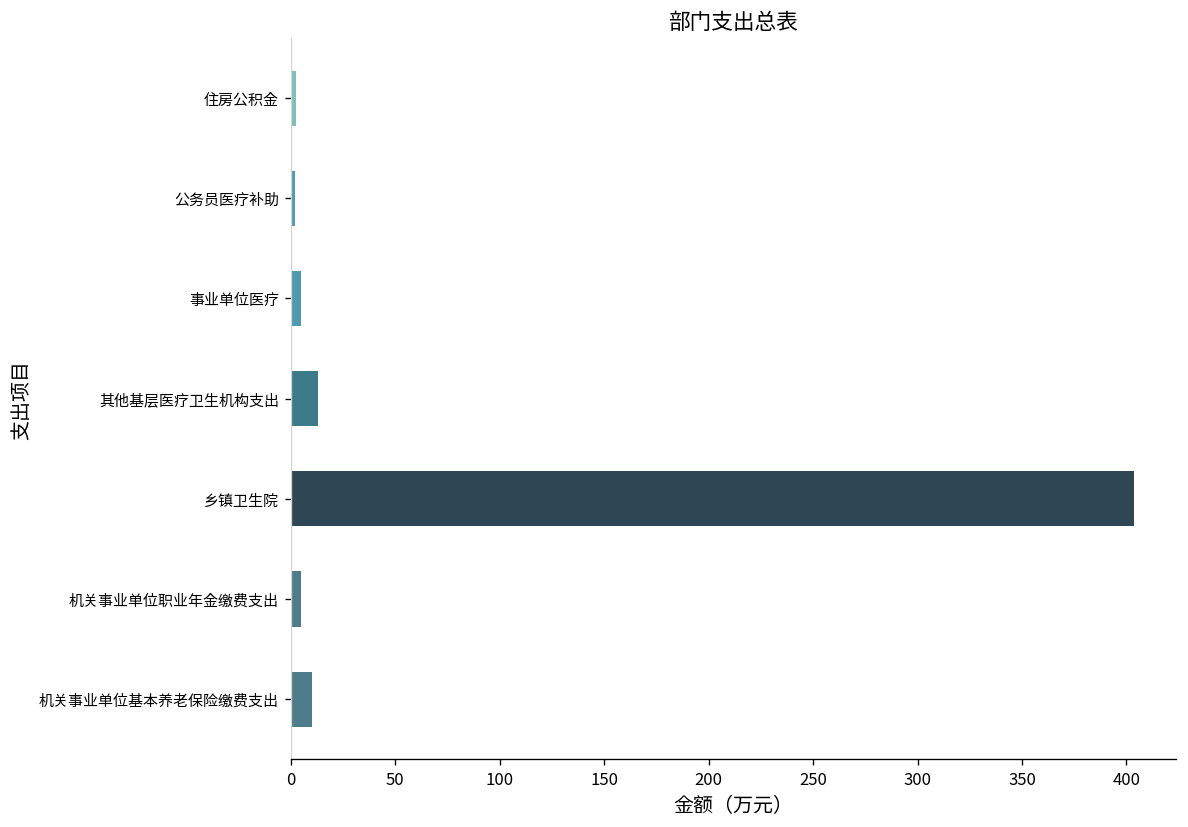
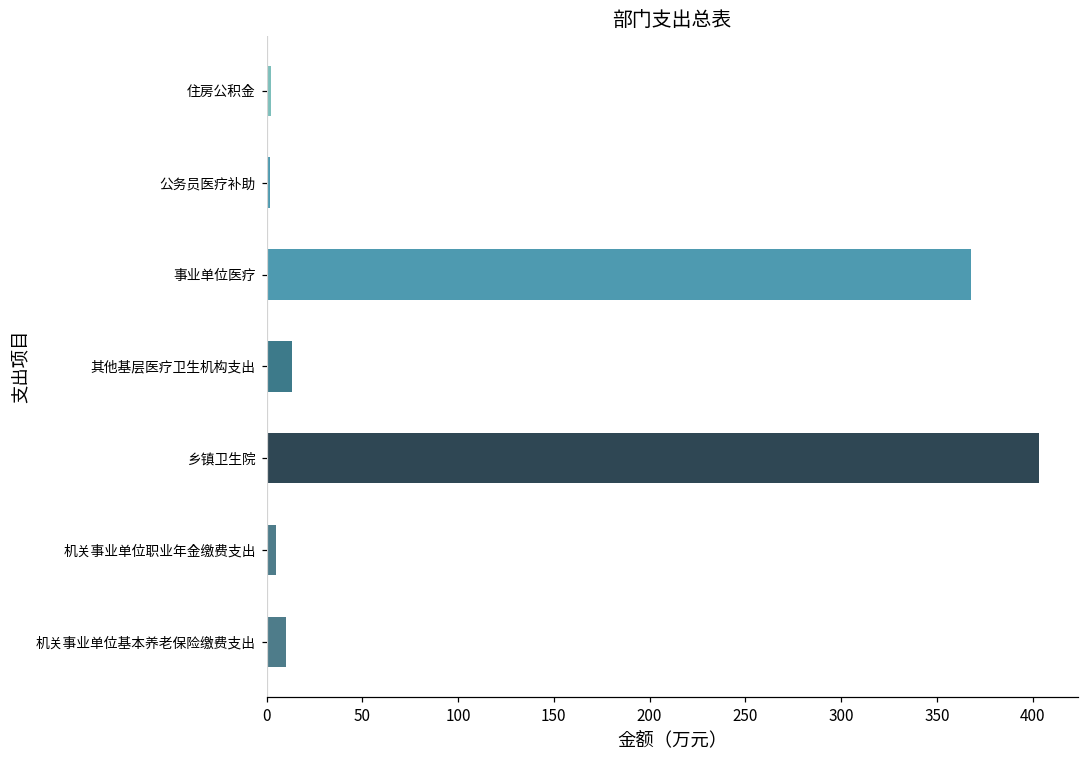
  {
    "住房公积金": 2,
    "公务员医疗补助": 2,
-   "事业单位医疗": 5,
+   "事业单位医疗": 368,
    "其他基层医疗卫生机构支出": 13,
    "乡镇卫生院": 404,
    "机关事业单位职业年金缴费支出": 5,
    "机关事业单位基本养老保险缴费支出": 10
  }
